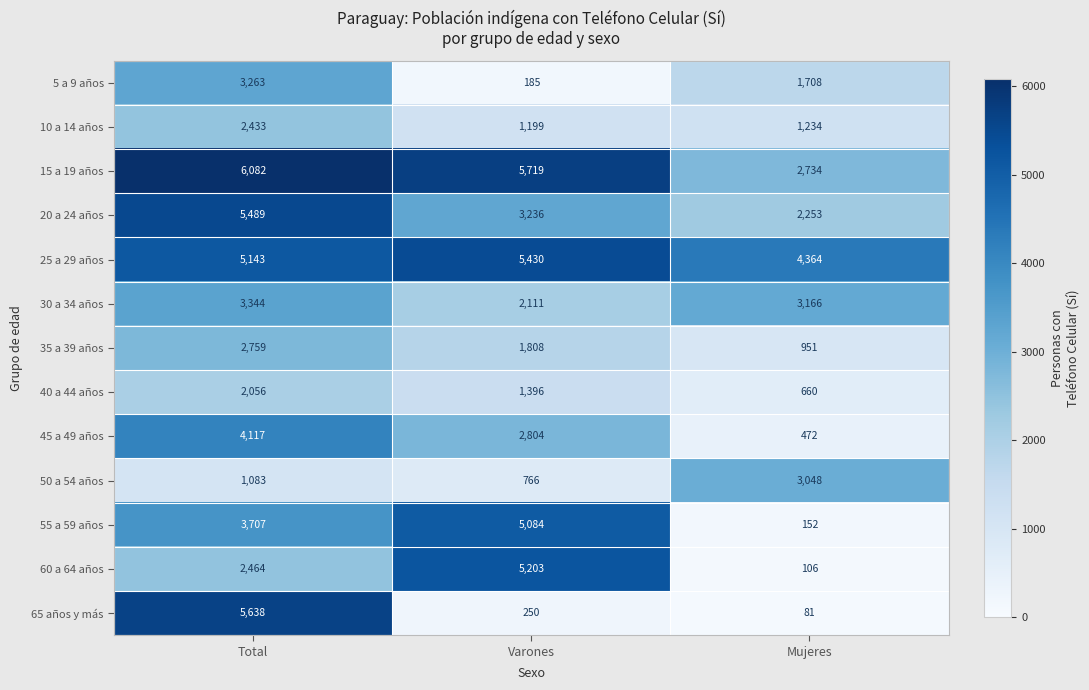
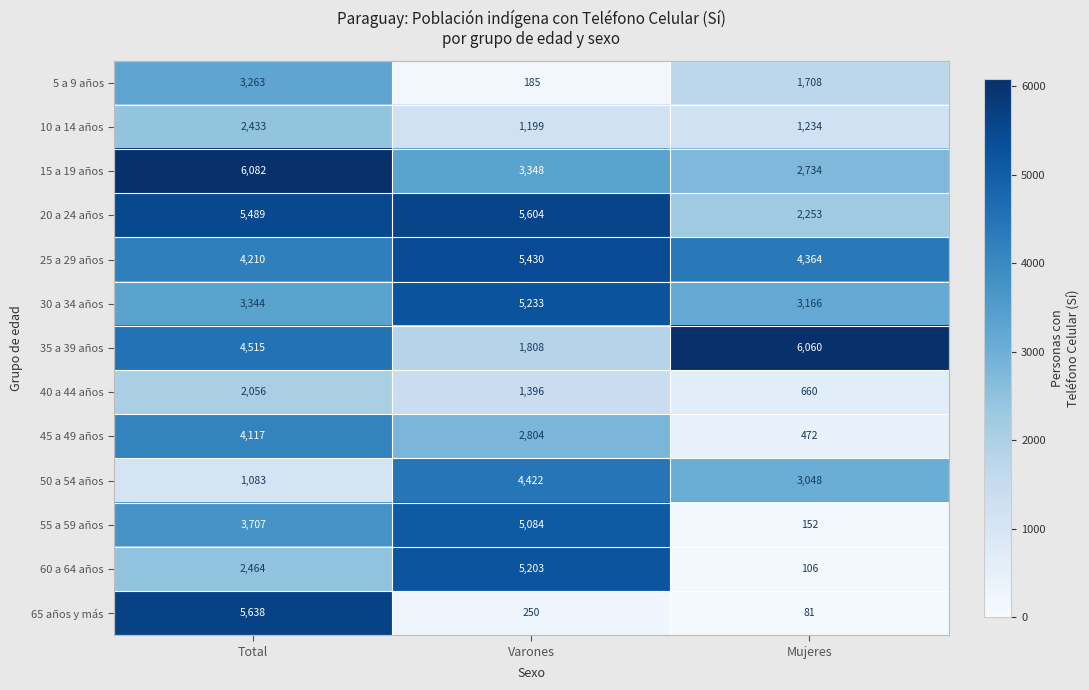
  {
    "5 a 9 años": {
      "Total": "3,263",
      "Varones": "185",
      "Mujeres": "1,708"
    },
    "10 a 14 años": {
      "Total": "2,433",
      "Varones": "1,199",
      "Mujeres": "1,234"
    },
    "15 a 19 años": {
      "Total": "6,082",
-     "Varones": "5,719",
+     "Varones": "3,348",
      "Mujeres": "2,734"
    },
    "20 a 24 años": {
      "Total": "5,489",
-     "Varones": "3,236",
+     "Varones": "5,604",
      "Mujeres": "2,253"
    },
    "25 a 29 años": {
-     "Total": "5,143",
+     "Total": "4,210",
      "Varones": "5,430",
      "Mujeres": "4,364"
    },
    "30 a 34 años": {
      "Total": "3,344",
-     "Varones": "2,111",
+     "Varones": "5,233",
      "Mujeres": "3,166"
    },
    "35 a 39 años": {
-     "Total": "2,759",
+     "Total": "4,515",
      "Varones": "1,808",
-     "Mujeres": "951"
+     "Mujeres": "6,060"
    },
    "40 a 44 años": {
      "Total": "2,056",
      "Varones": "1,396",
      "Mujeres": "660"
    },
    "45 a 49 años": {
      "Total": "4,117",
      "Varones": "2,804",
      "Mujeres": "472"
    },
    "50 a 54 años": {
      "Total": "1,083",
-     "Varones": "766",
+     "Varones": "4,422",
      "Mujeres": "3,048"
    },
    "55 a 59 años": {
      "Total": "3,707",
      "Varones": "5,084",
      "Mujeres": "152"
    },
    "60 a 64 años": {
      "Total": "2,464",
      "Varones": "5,203",
      "Mujeres": "106"
    },
    "65 años y más": {
      "Total": "5,638",
      "Varones": "250",
      "Mujeres": "81"
    }
  }
